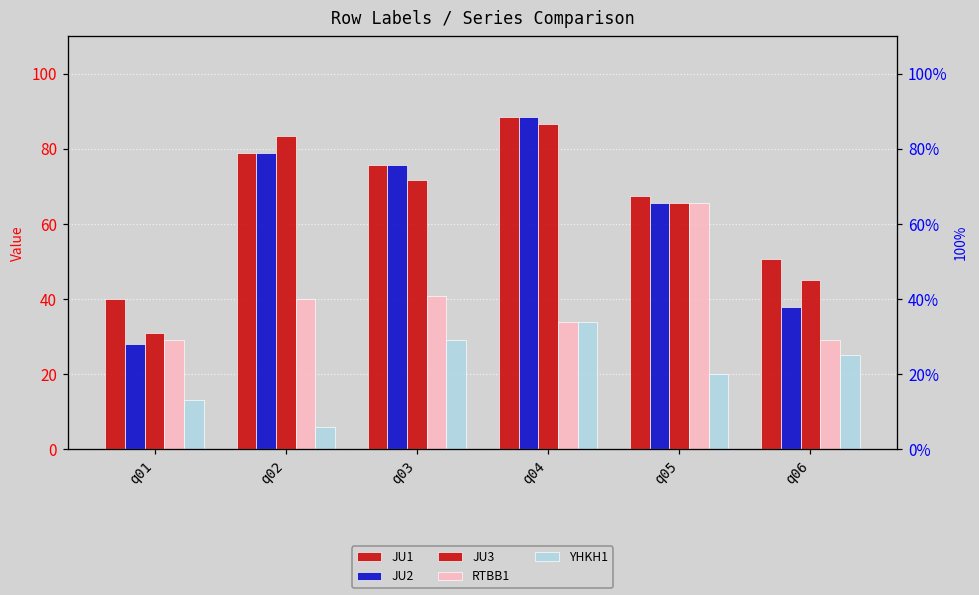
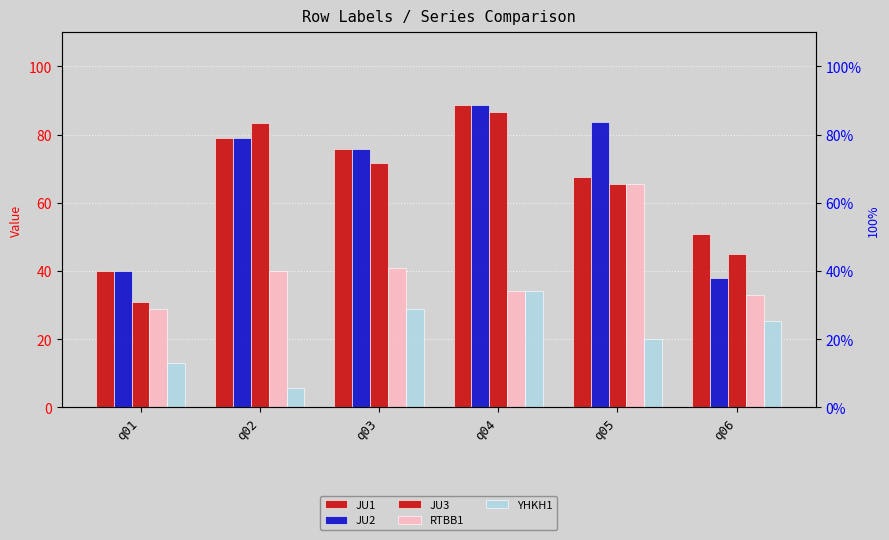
  {
    "JU2": {
-     "q01": 28,
+     "q01": 40,
      "q02": 79,
      "q03": 76,
      "q04": 89,
-     "q05": 66,
+     "q05": 84,
      "q06": 38
    },
    "RTBB1": {
      "q01": 29,
      "q02": 40,
      "q03": 41,
      "q04": 34,
      "q05": 66,
-     "q06": 29
+     "q06": 33
    },
    "YHKH1": {
      "q01": 13,
      "q02": 6,
      "q03": 29,
      "q04": 34,
      "q05": 20,
      "q06": 25
    }
  }
